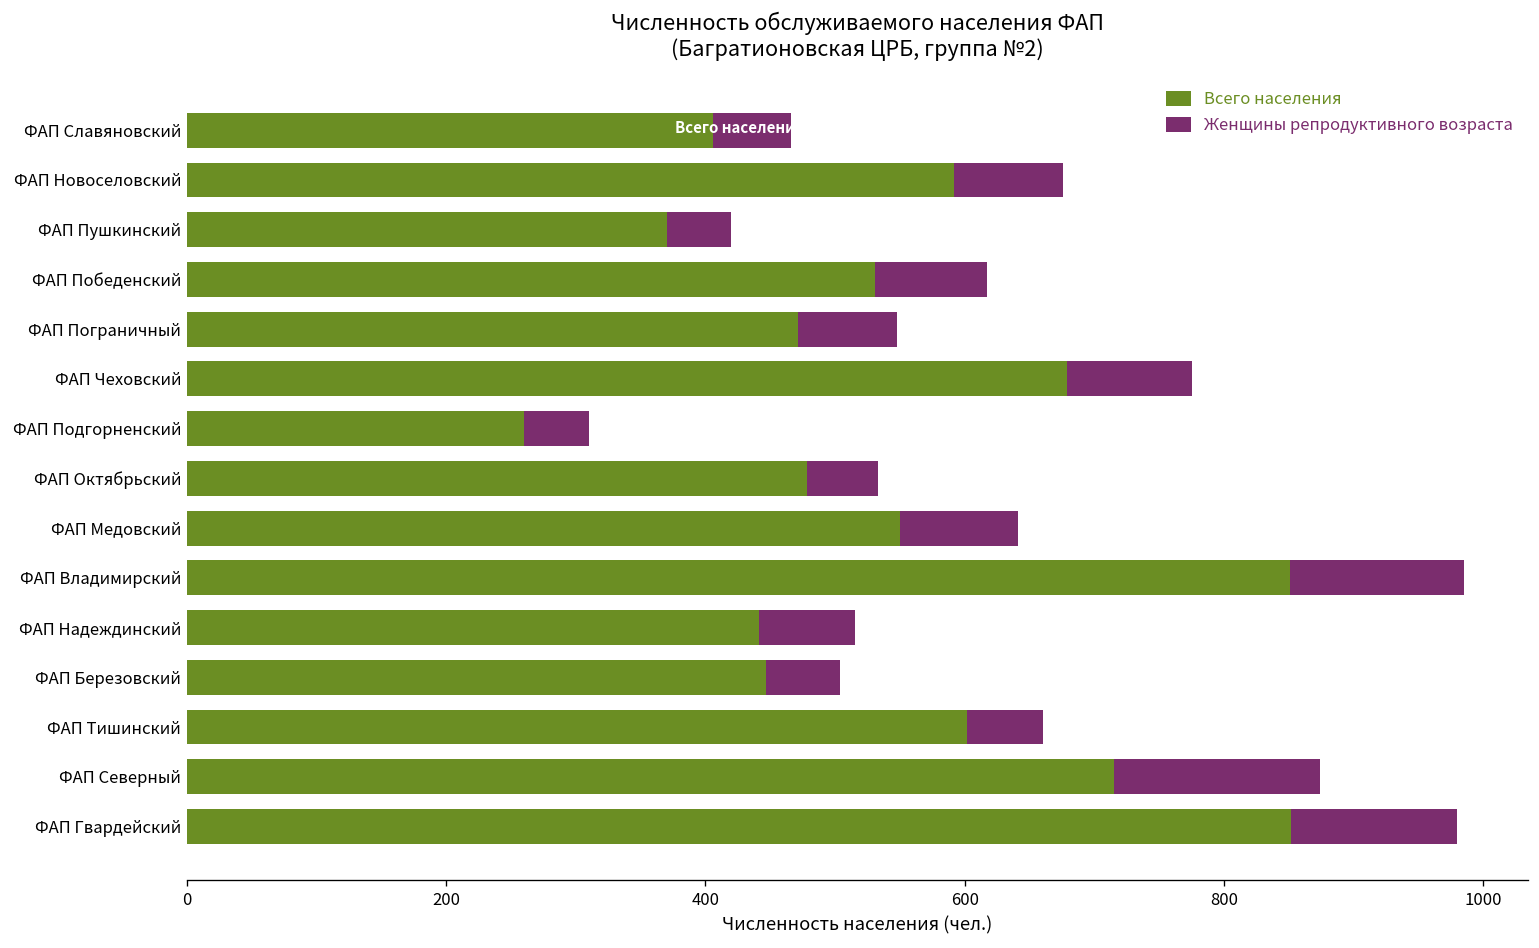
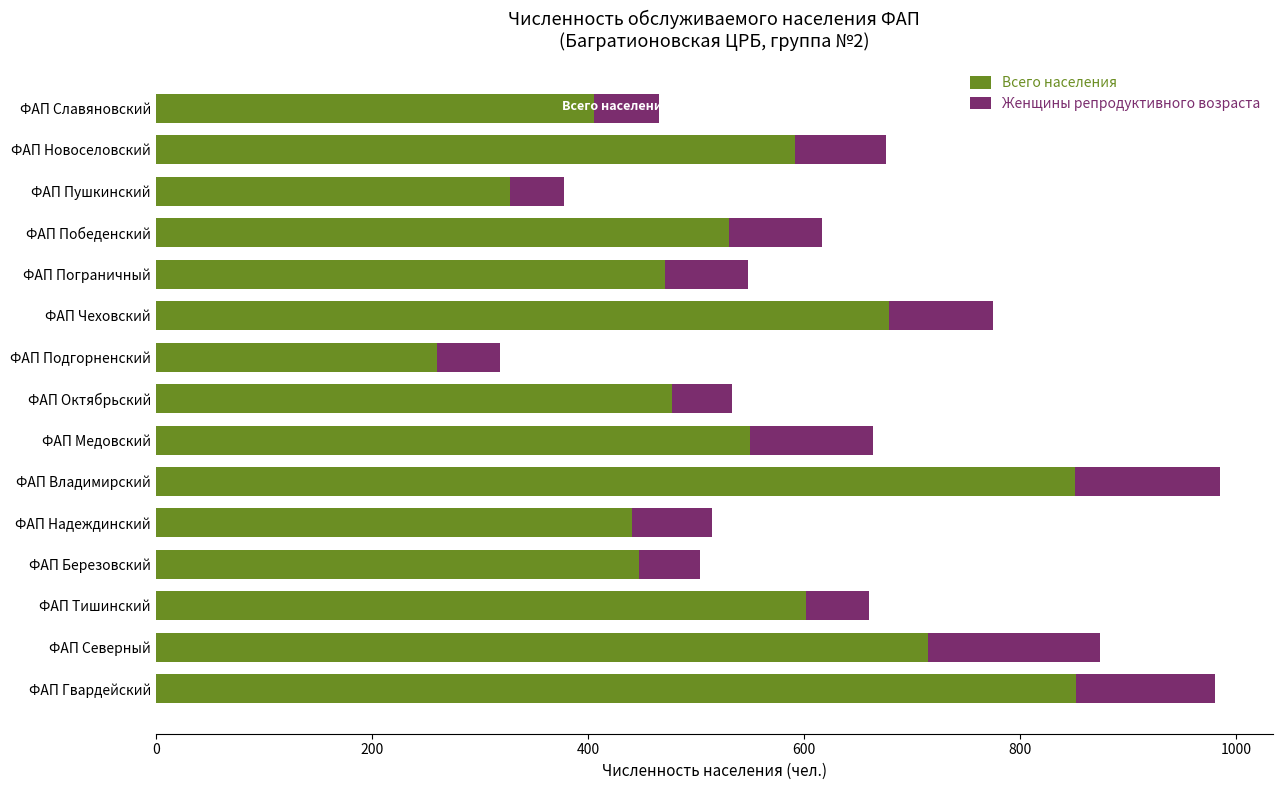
  {
    "Всего населения": {
      "ФАП Славяновский": 406,
      "ФАП Новоселовский": 592,
-     "ФАП Пушкинский": 370,
+     "ФАП Пушкинский": 328,
      "ФАП Победенский": 531,
      "ФАП Пограничный": 471,
      "ФАП Чеховский": 679,
      "ФАП Подгорненский": 260,
      "ФАП Октябрьский": 478,
      "ФАП Медовский": 550,
      "ФАП Владимирский": 851,
      "ФАП Надеждинский": 441,
      "ФАП Березовский": 447,
      "ФАП Тишинский": 602,
      "ФАП Северный": 715,
      "ФАП Гвардейский": 852
    },
    "Женщины репродуктивного возраста": {
      "ФАП Славяновский": 60,
      "ФАП Новоселовский": 84,
      "ФАП Пушкинский": 50,
      "ФАП Победенский": 86,
      "ФАП Пограничный": 77,
      "ФАП Чеховский": 96,
-     "ФАП Подгорненский": 50,
+     "ФАП Подгорненский": 59,
      "ФАП Октябрьский": 55,
-     "ФАП Медовский": 91,
+     "ФАП Медовский": 114,
      "ФАП Владимирский": 134,
      "ФАП Надеждинский": 74,
      "ФАП Березовский": 57,
      "ФАП Тишинский": 58,
      "ФАП Северный": 159,
      "ФАП Гвардейский": 128
    }
  }
